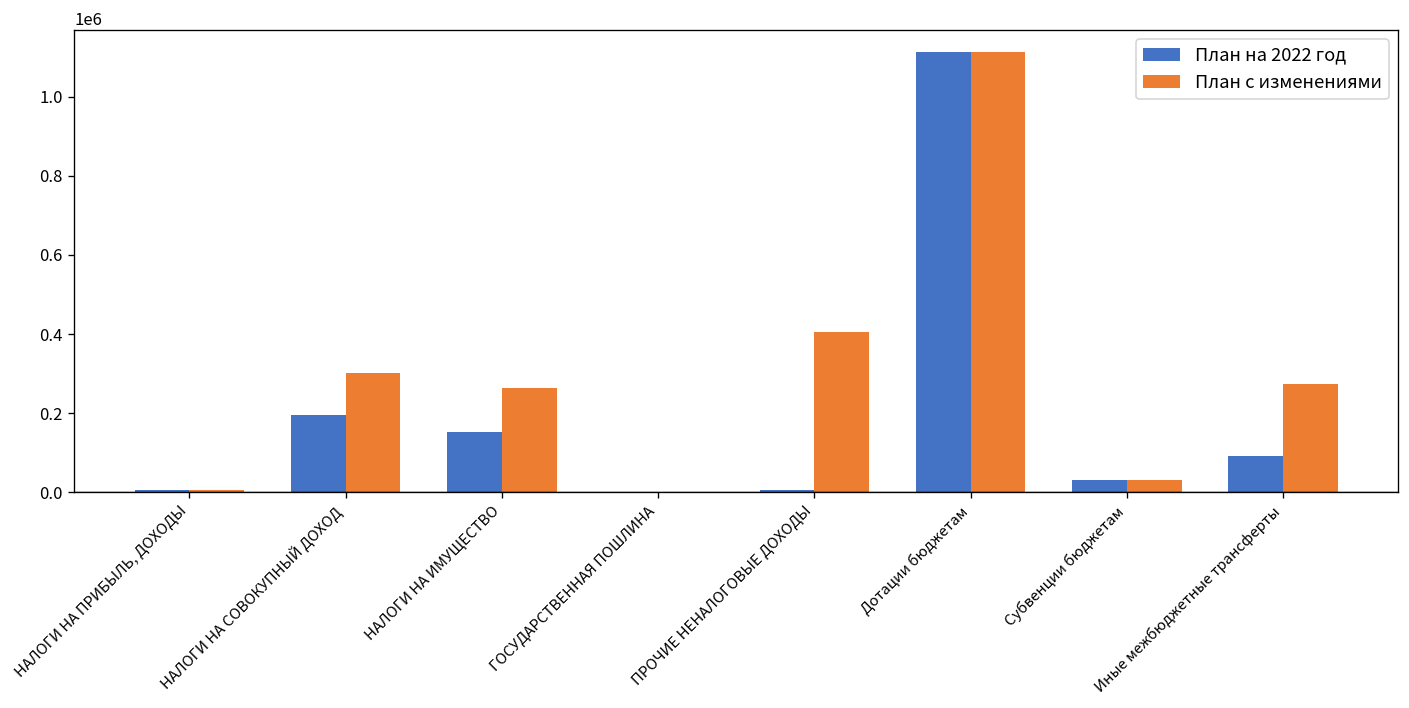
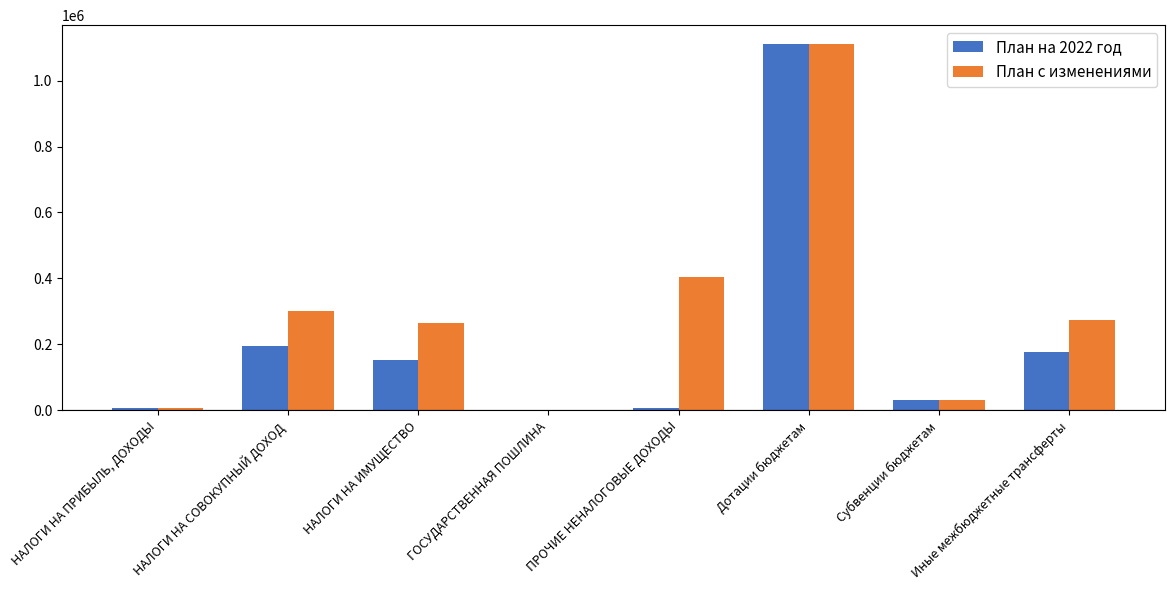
  {
    "План на 2022 год": {
      "НАЛОГИ НА СОВОКУПНЫЙ ДОХОД": 200000,
      "НАЛОГИ НА ИМУЩЕСТВО": 150000,
      "Дотации бюджетам": 1110000,
      "Субвенции бюджетам": 30000,
-     "Иные межбюджетные трансферты": 90000
+     "Иные межбюджетные трансферты": 180000
    },
    "План с изменениями": {
      "НАЛОГИ НА СОВОКУПНЫЙ ДОХОД": 300000,
      "НАЛОГИ НА ИМУЩЕСТВО": 260000,
      "ПРОЧИЕ НЕНАЛОГОВЫЕ ДОХОДЫ": 410000,
      "Дотации бюджетам": 1110000,
      "Субвенции бюджетам": 30000,
      "Иные межбюджетные трансферты": 270000
    }
  }
